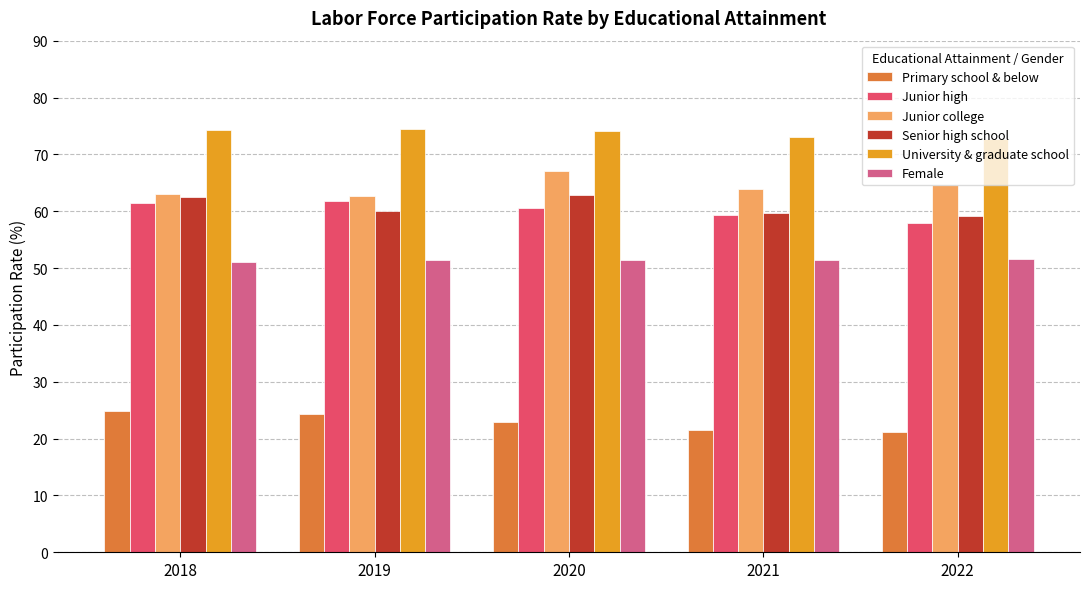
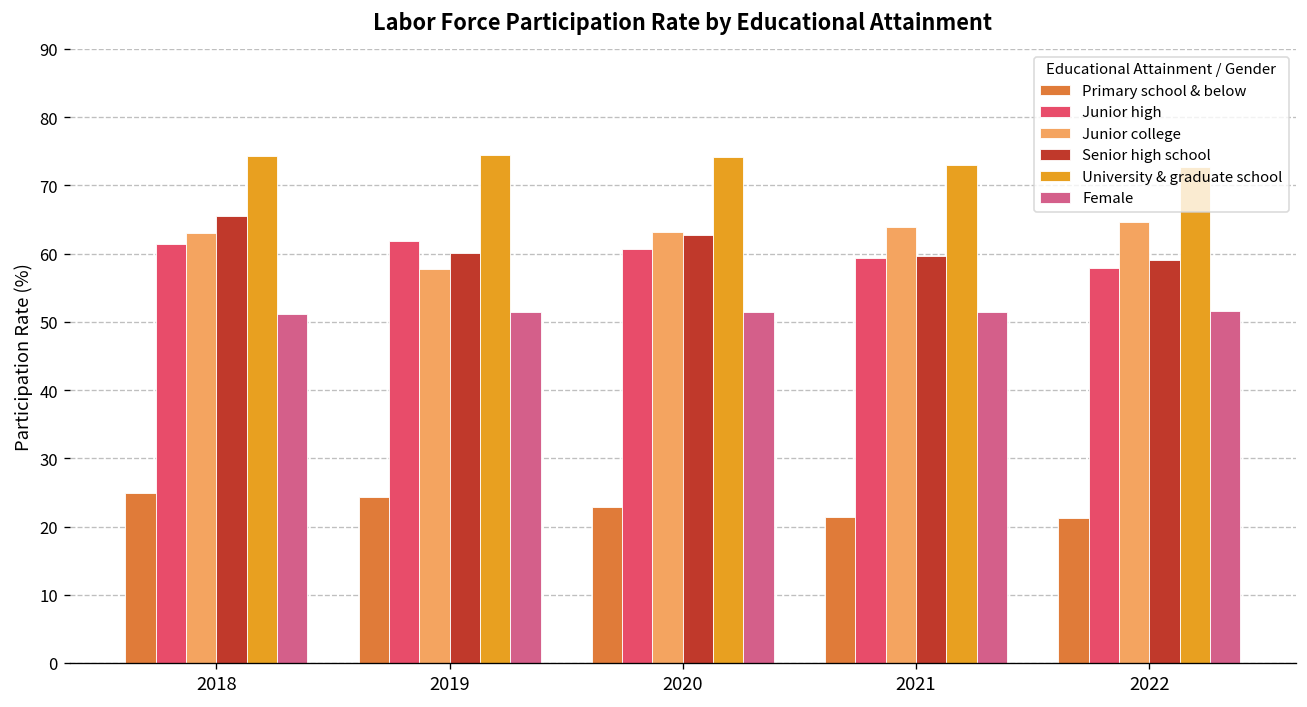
  {
    "Junior college": {
      "2018": 63,
-     "2019": 63,
-     "2020": 67,
+     "2019": 58,
+     "2020": 63,
      "2021": 64
    },
    "Senior high school": {
-     "2018": 63,
+     "2018": 65,
      "2019": 60,
      "2020": 63,
      "2021": 60,
      "2022": 59
    }
  }
